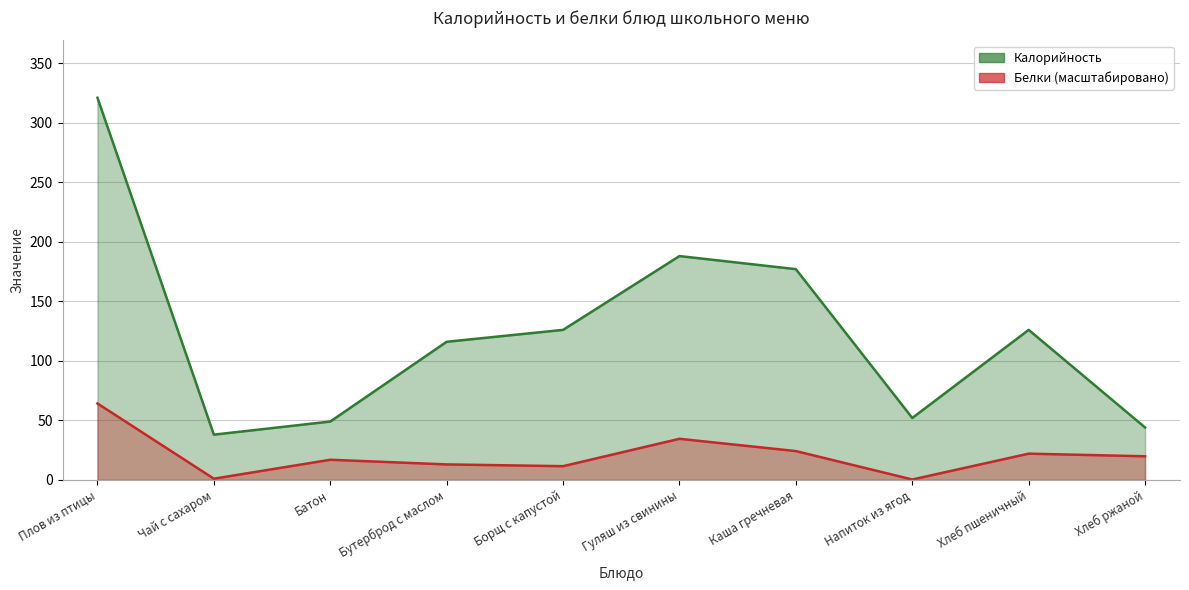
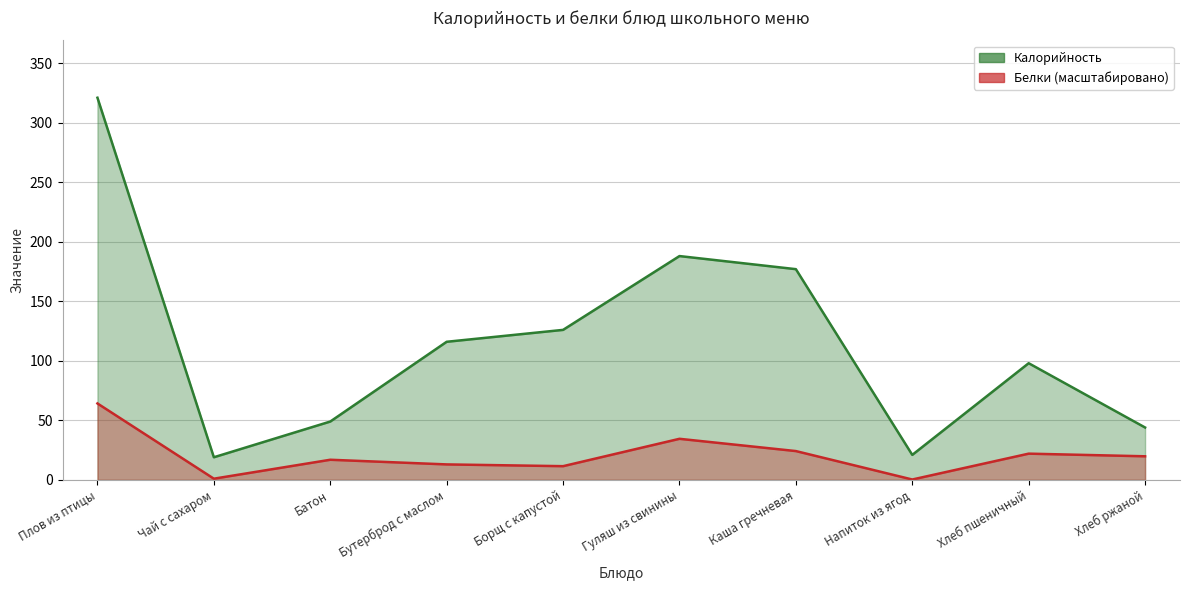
  {
    "Калорийность": {
      "Плов из птицы": 321,
-     "Чай с сахаром": 38,
+     "Чай с сахаром": 19,
      "Батон": 49,
      "Бутерброд с маслом": 116,
      "Борщ с капустой": 126,
      "Гуляш из свинины": 188,
      "Каша гречневая": 177,
-     "Напиток из ягод": 52,
-     "Хлеб пшеничный": 126,
+     "Напиток из ягод": 21,
+     "Хлеб пшеничный": 98,
      "Хлеб ржаной": 44
    }
  }
